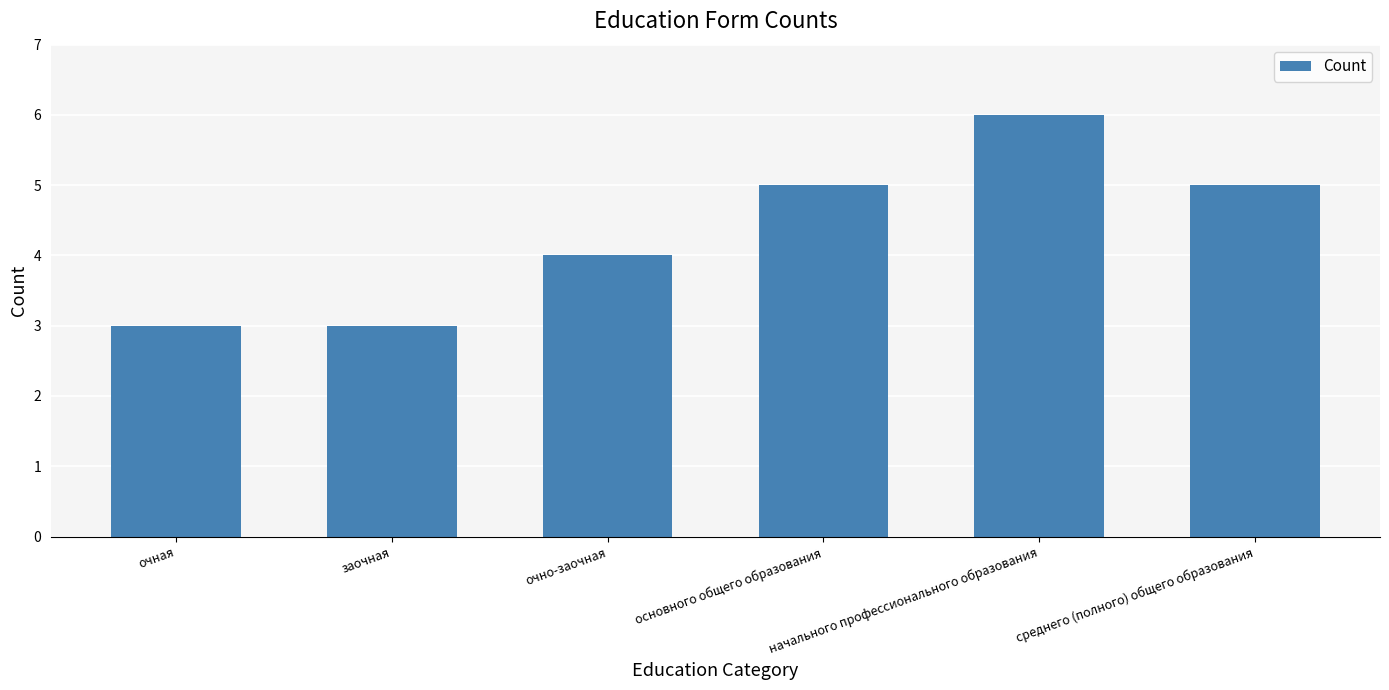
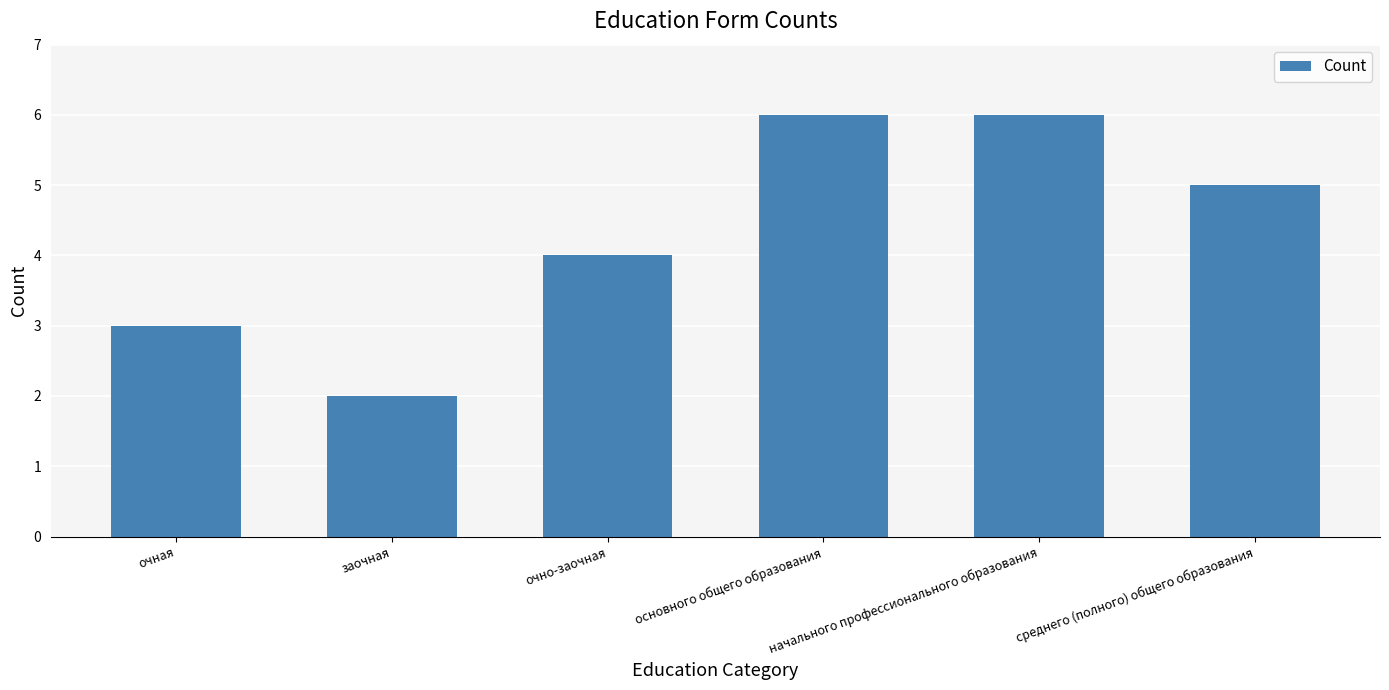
  {
    "очная": 3,
-   "заочная": 3,
+   "заочная": 2,
    "очно-заочная": 4,
-   "основного общего образования": 5,
+   "основного общего образования": 6,
    "начального профессионального образования": 6,
    "среднего (полного) общего образования": 5
  }
